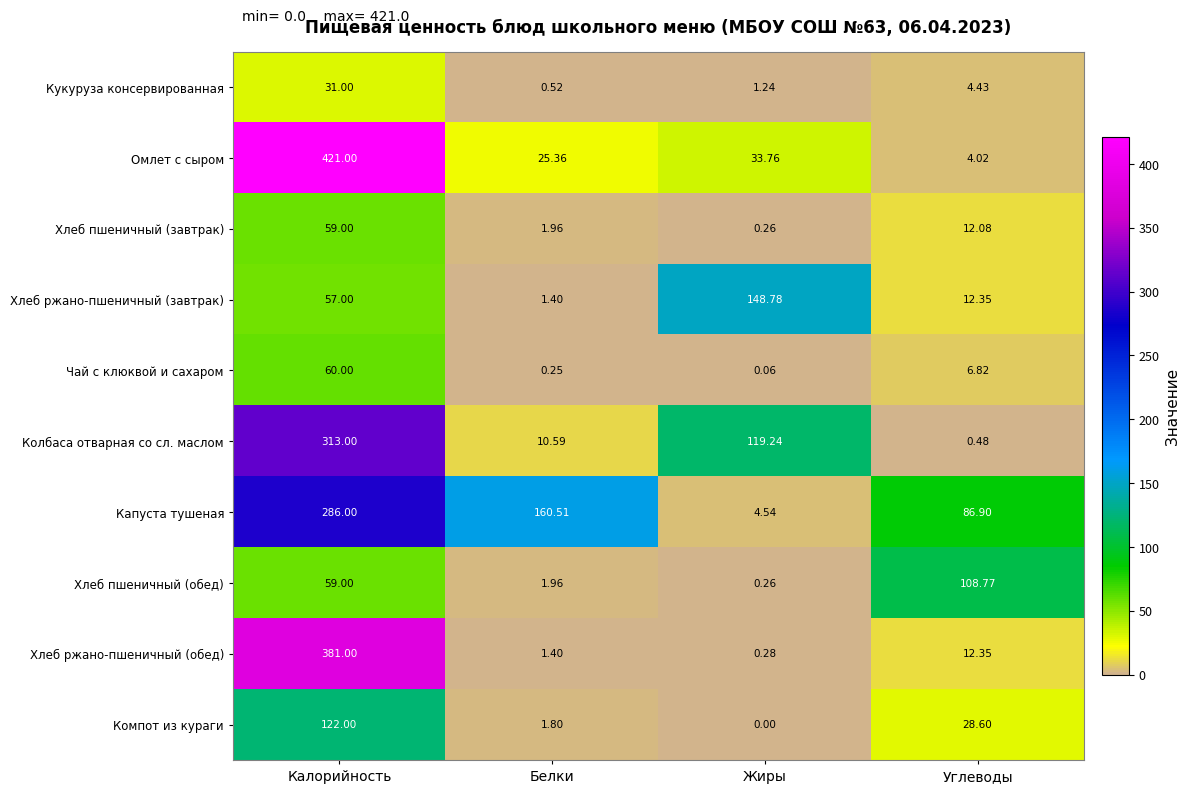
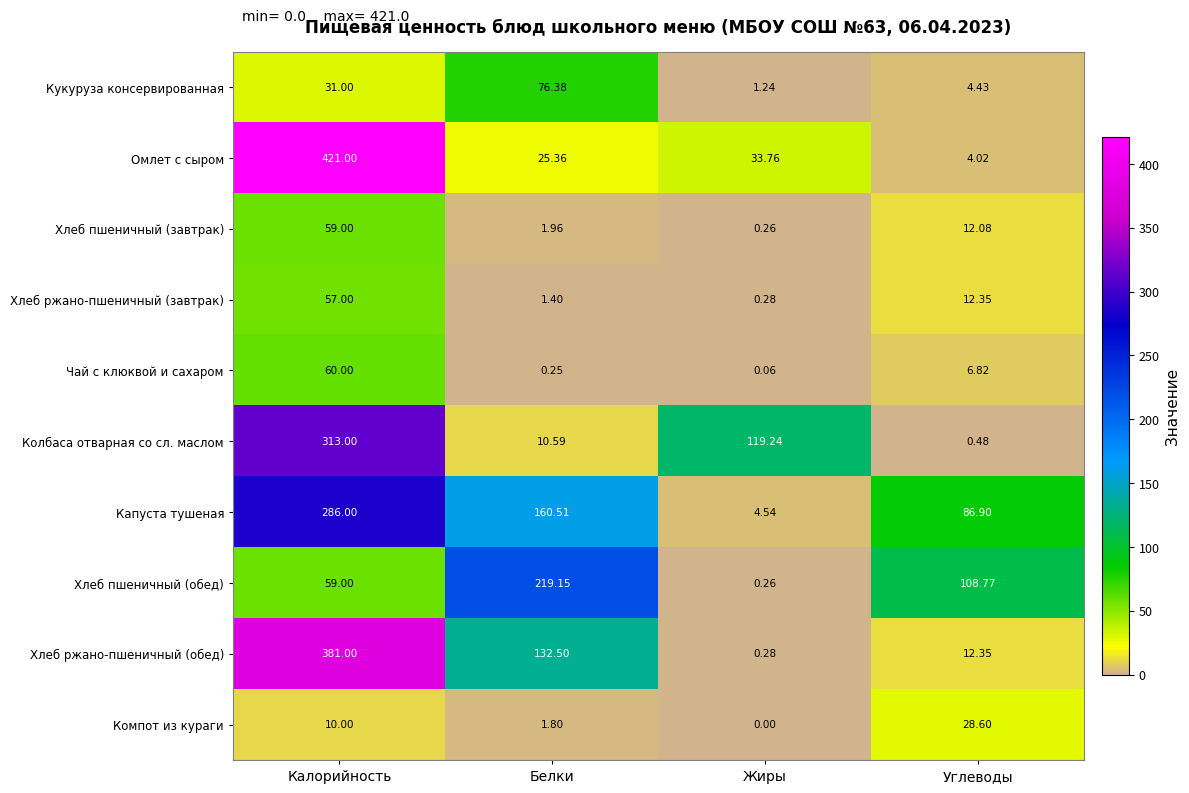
  {
    "Кукуруза консервированная": {
      "Калорийность": 31.00,
-     "Белки": 0.52,
+     "Белки": 76.38,
      "Жиры": 1.24,
      "Углеводы": 4.43
    },
    "Омлет с сыром": {
      "Калорийность": 421.00,
      "Белки": 25.36,
      "Жиры": 33.76,
      "Углеводы": 4.02
    },
    "Хлеб пшеничный (завтрак)": {
      "Калорийность": 59.00,
      "Белки": 1.96,
      "Жиры": 0.26,
      "Углеводы": 12.08
    },
    "Хлеб ржано-пшеничный (завтрак)": {
      "Калорийность": 57.00,
      "Белки": 1.40,
-     "Жиры": 148.78,
+     "Жиры": 0.28,
      "Углеводы": 12.35
    },
    "Чай с клюквой и сахаром": {
      "Калорийность": 60.00,
      "Белки": 0.25,
      "Жиры": 0.06,
      "Углеводы": 6.82
    },
    "Колбаса отварная со сл. маслом": {
      "Калорийность": 313.00,
      "Белки": 10.59,
      "Жиры": 119.24,
      "Углеводы": 0.48
    },
    "Капуста тушеная": {
      "Калорийность": 286.00,
      "Белки": 160.51,
      "Жиры": 4.54,
      "Углеводы": 86.90
    },
    "Хлеб пшеничный (обед)": {
      "Калорийность": 59.00,
-     "Белки": 1.96,
+     "Белки": 219.15,
      "Жиры": 0.26,
      "Углеводы": 108.77
    },
    "Хлеб ржано-пшеничный (обед)": {
      "Калорийность": 381.00,
-     "Белки": 1.40,
+     "Белки": 132.50,
      "Жиры": 0.28,
      "Углеводы": 12.35
    },
    "Компот из кураги": {
-     "Калорийность": 122.00,
+     "Калорийность": 10.00,
      "Белки": 1.80,
      "Жиры": 0.00,
      "Углеводы": 28.60
    }
  }
